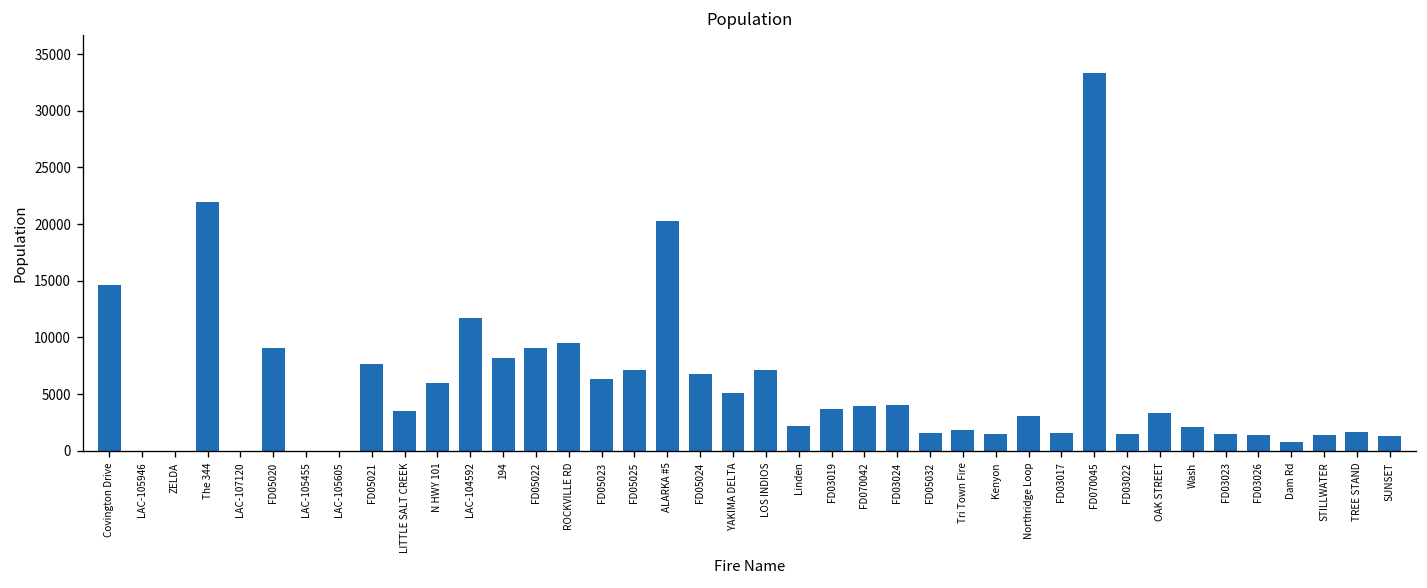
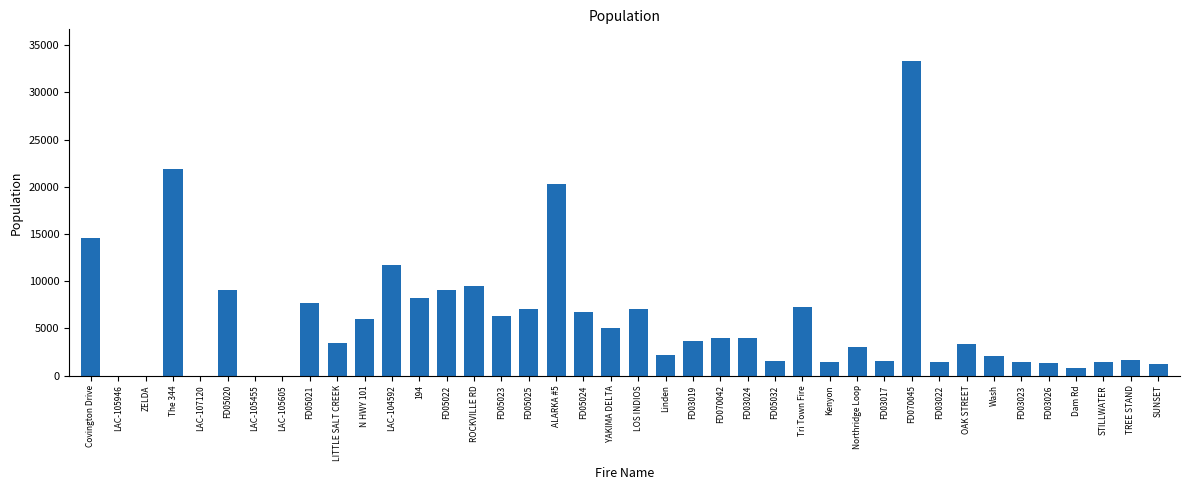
  {
    "Covington Drive": 15000,
    "LAC-105946": 0,
    "ZELDA": 0,
    "The 344": 22000,
    "LAC-107120": 0,
    "FD05020": 9000,
    "LAC-105455": 0,
    "LAC-105605": 0,
    "FD05021": 8000,
    "LITTLE SALT CREEK": 4000,
    "N HWY 101": 6000,
    "LAC-104592": 12000,
    "194": 8000,
    "FD05022": 9000,
    "ROCKVILLE RD": 9000,
    "FD05023": 6000,
    "FD05025": 7000,
    "ALARKA #5": 20000,
    "FD05024": 7000,
    "YAKIMA DELTA": 5000,
    "LOS INDIOS": 7000,
    "Linden": 2000,
    "FD03019": 4000,
    "FD070042": 4000,
    "FD03024": 4000,
    "FD05032": 2000,
-   "Tri Town Fire": 2000,
+   "Tri Town Fire": 7000,
    "Kenyon": 1000,
    "Northridge Loop": 3000,
    "FD03017": 2000,
    "FD070045": 33000,
    "FD03022": 1000,
    "OAK STREET": 3000,
    "Wash": 2000,
    "FD03023": 1000,
    "FD03026": 1000,
    "Dam Rd": 1000,
    "STILLWATER": 1000,
    "TREE STAND": 2000,
    "SUNSET": 1000
  }
